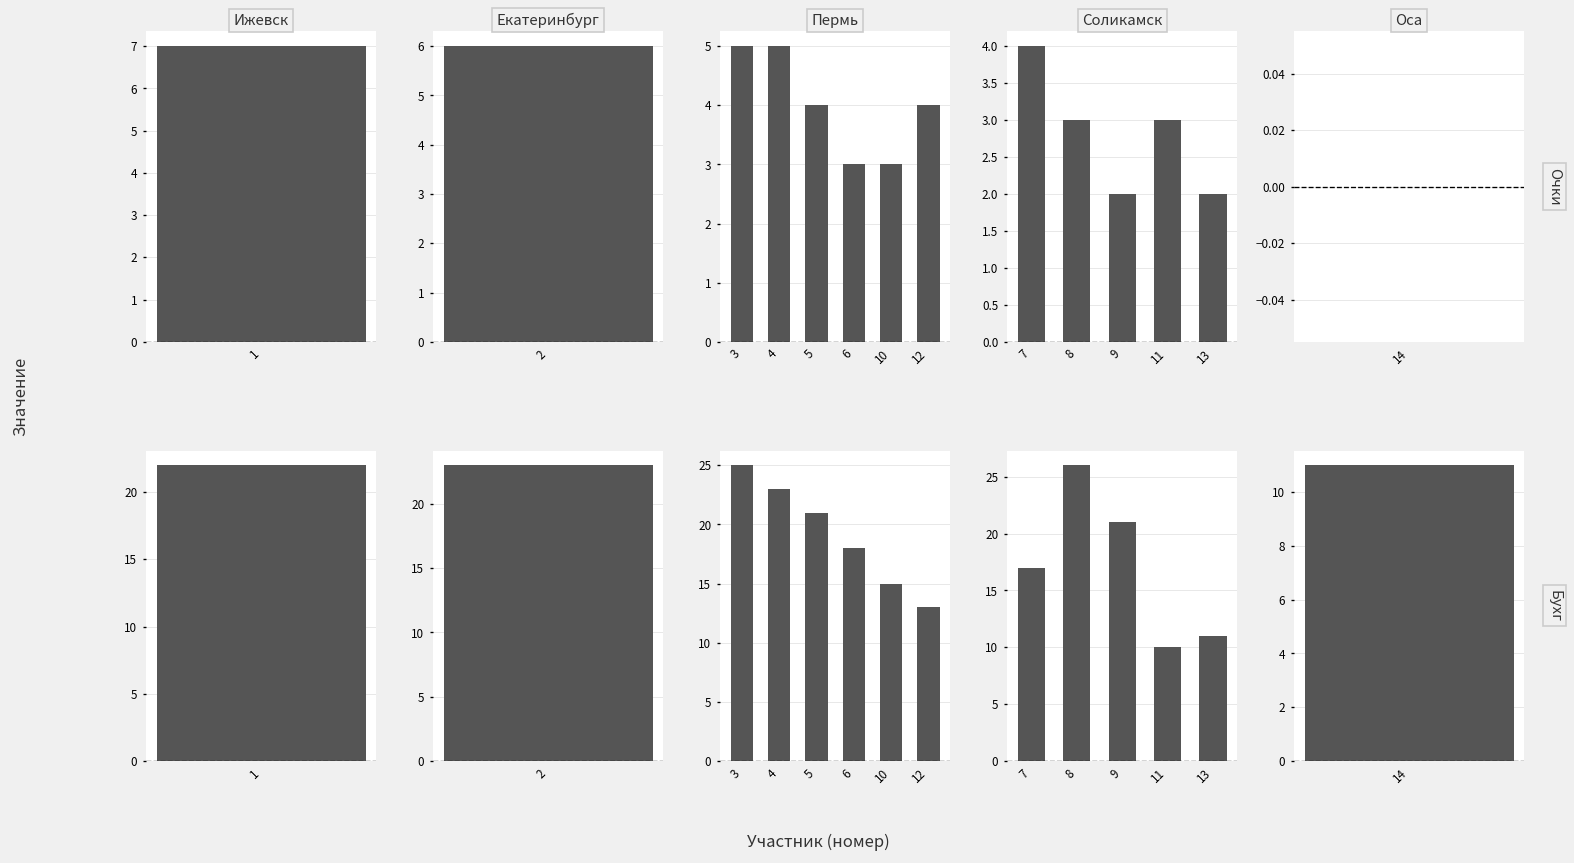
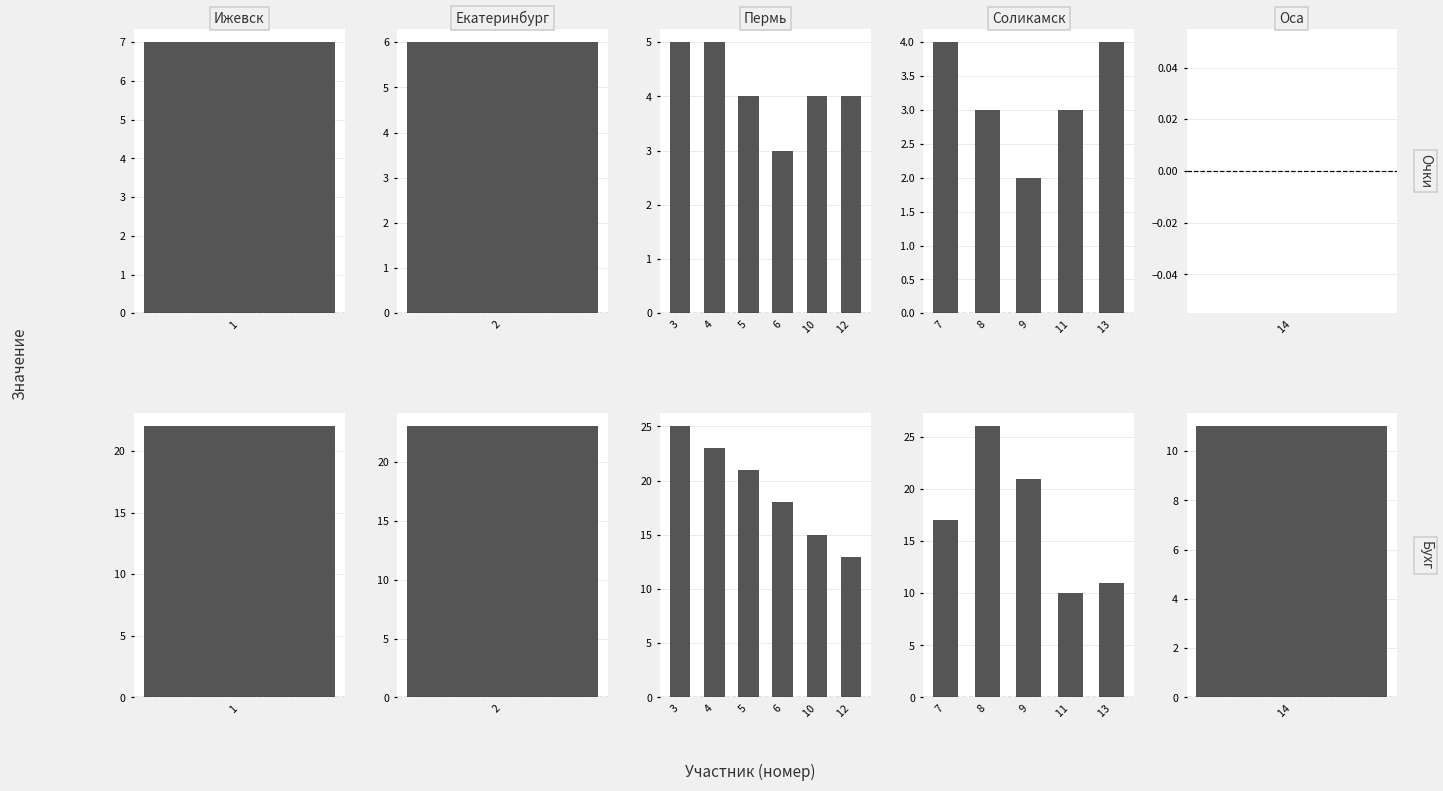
  {
    "Ижевск": {
      "1": 7.0
    },
    "Екатеринбург": {
      "2": 6.0
    },
    "Пермь": {
      "3": 5,
      "4": 5,
      "5": 4,
      "6": 3,
-     "10": 3,
+     "10": 4,
      "12": 4
    },
    "Соликамск": {
      "7": 4,
      "8": 3,
      "9": 2,
      "11": 3,
-     "13": 2
+     "13": 4
    },
    "Оса": {
      "14": 0.000
    }
  }
